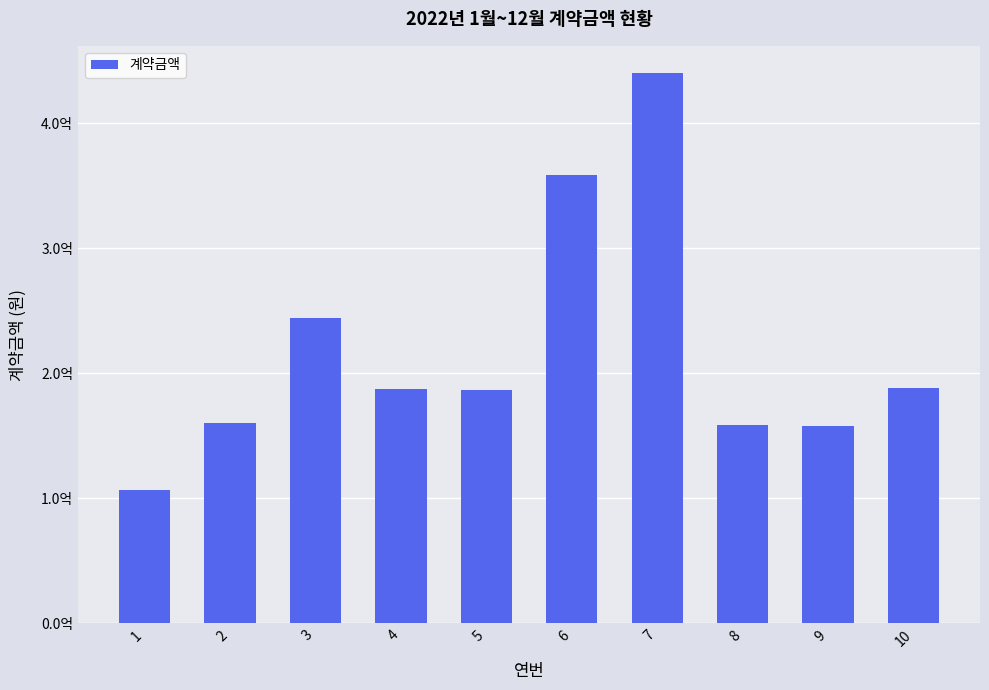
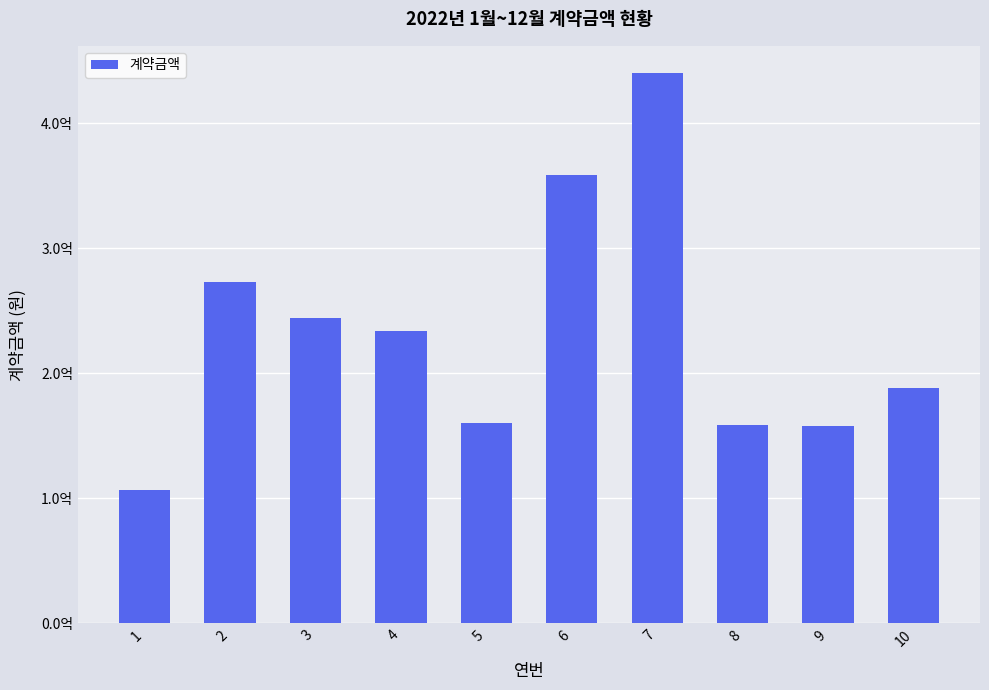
  {
    "1": "1.07억",
-   "2": "1.60억",
+   "2": "2.73억",
    "3": "2.44억",
-   "4": "1.88억",
-   "5": "1.87억",
+   "4": "2.34억",
+   "5": "1.60억",
    "6": "3.59억",
    "7": "4.40억",
    "8": "1.58억",
    "9": "1.58억",
    "10": "1.88억"
  }
